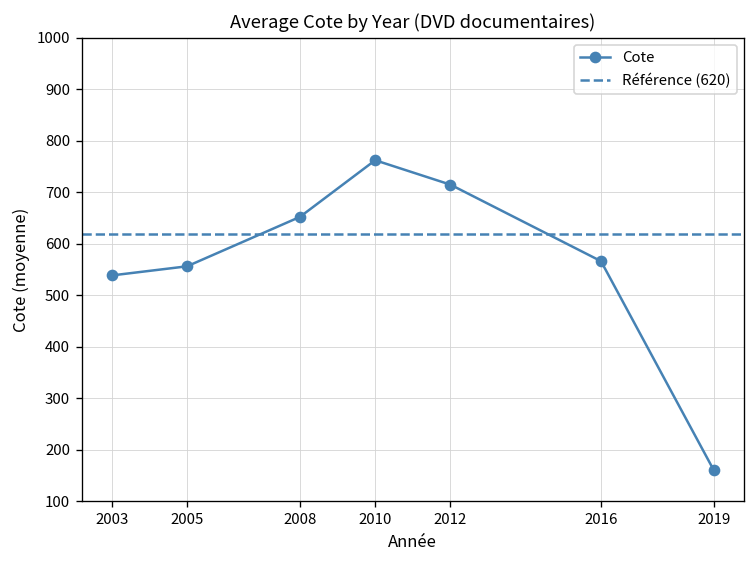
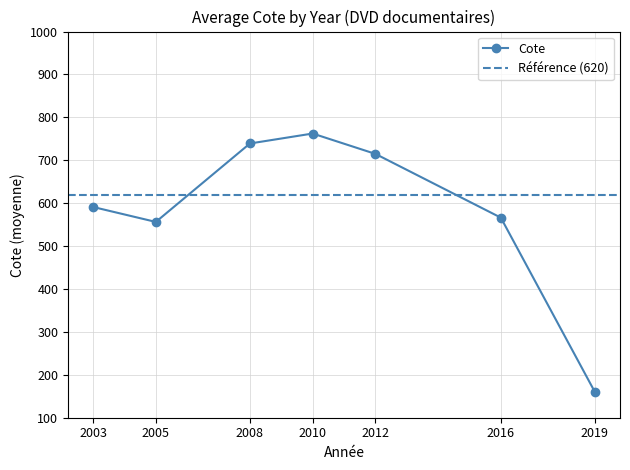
  {
-   "2003": 540,
+   "2003": 590,
    "2005": 560,
-   "2008": 650,
+   "2008": 740,
    "2010": 760,
    "2012": 710,
    "2016": 570,
    "2019": 160
  }
